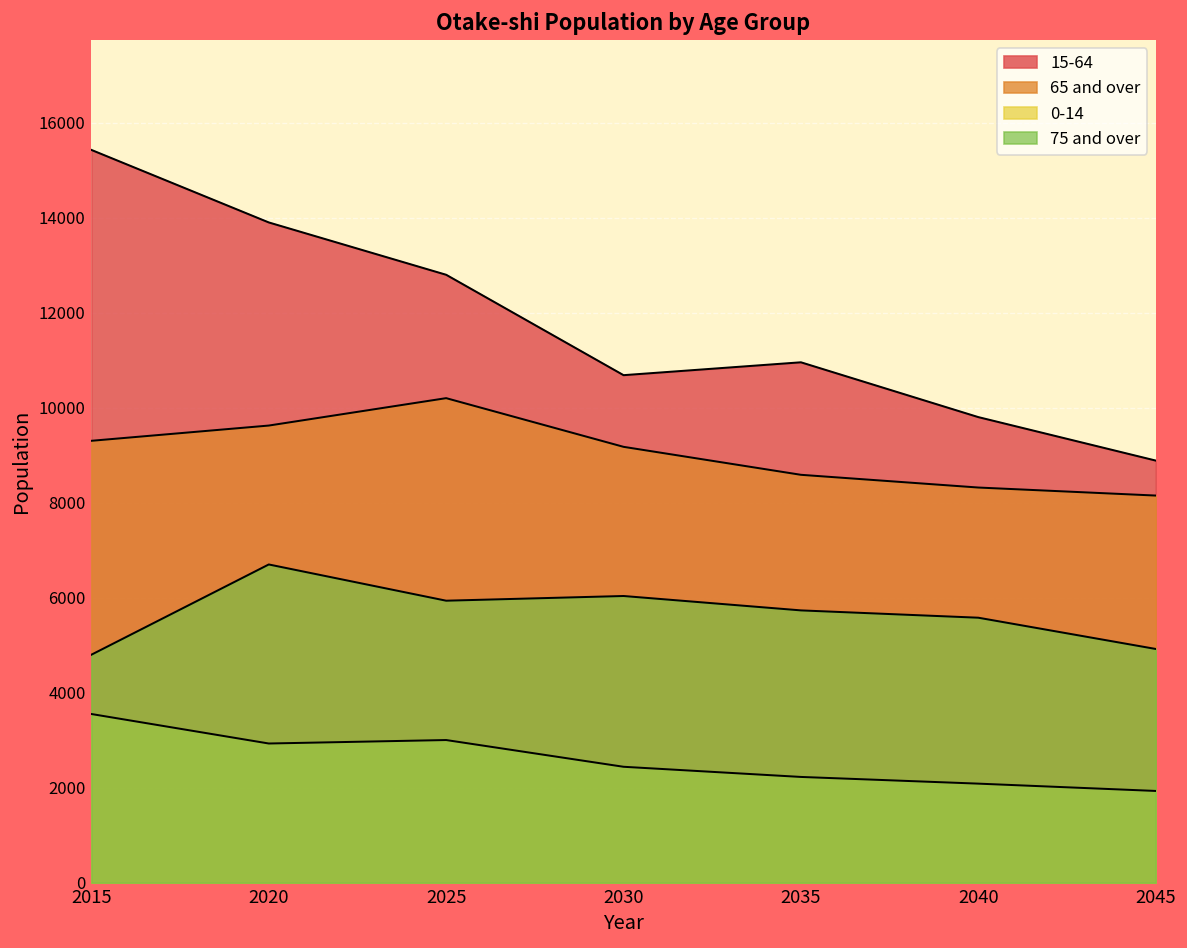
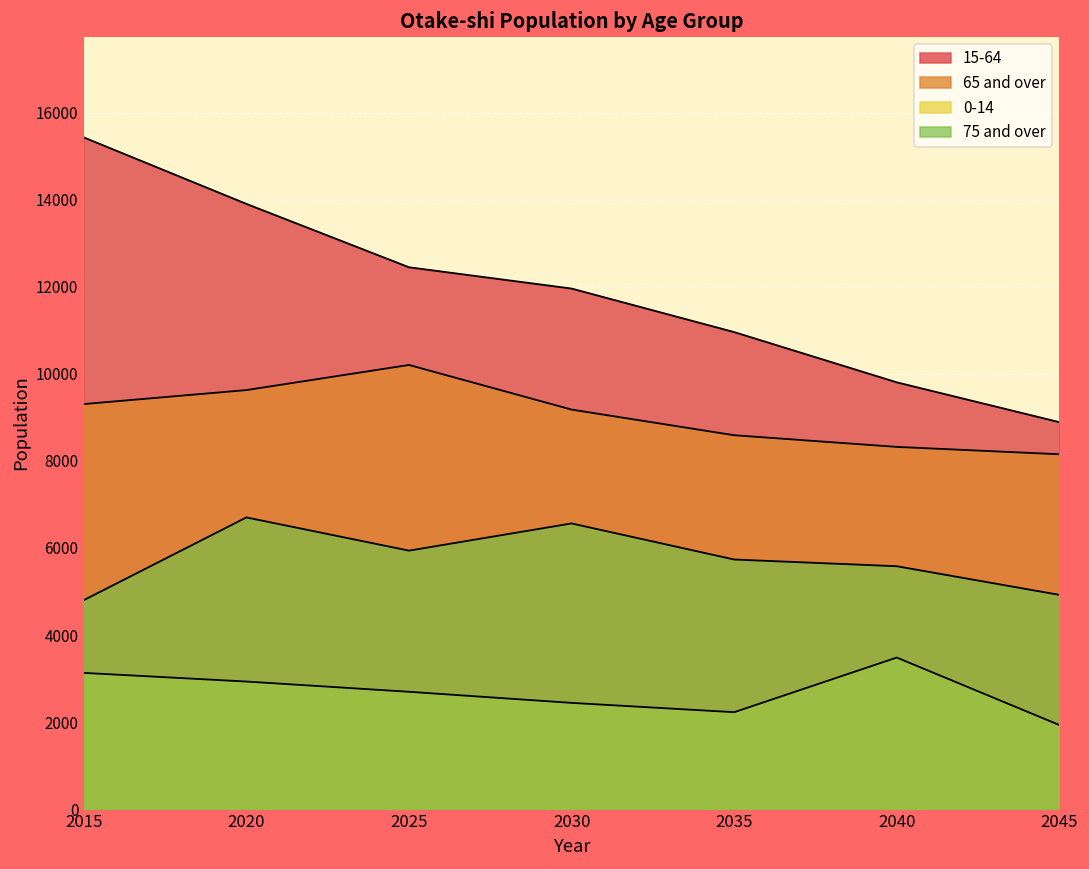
  {
    "15-64": {
      "2015": 15400,
      "2020": 13900,
-     "2025": 12800,
-     "2030": 10700,
+     "2025": 12400,
+     "2030": 12000,
      "2035": 11000,
      "2040": 9800,
      "2045": 8900
    },
    "65 and over": {
      "2015": 9300,
      "2020": 9600,
      "2025": 10200,
      "2030": 9200,
      "2035": 8600,
      "2040": 8300,
      "2045": 8200
    },
    "0-14": {
-     "2015": 3600,
+     "2015": 3100,
      "2020": 2900,
-     "2025": 3000,
+     "2025": 2700,
      "2030": 2400,
      "2035": 2200,
-     "2040": 2100,
+     "2040": 3500,
      "2045": 1900
    },
    "75 and over": {
      "2015": 4800,
      "2020": 6700,
      "2025": 5900,
-     "2030": 6000,
+     "2030": 6600,
      "2035": 5700,
      "2040": 5600,
      "2045": 4900
    }
  }
